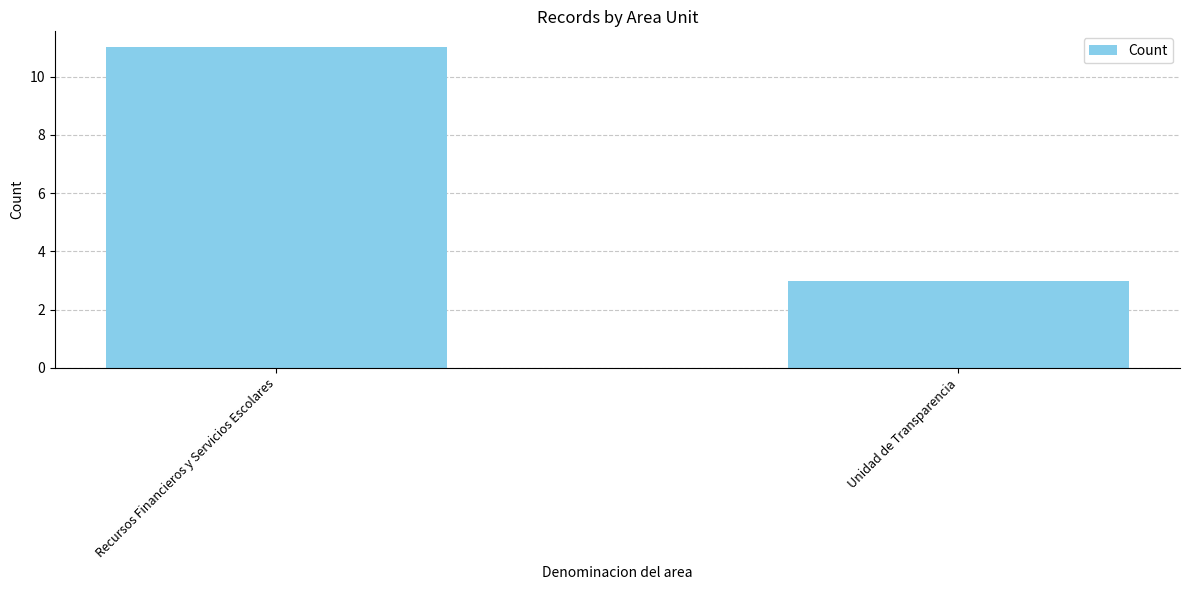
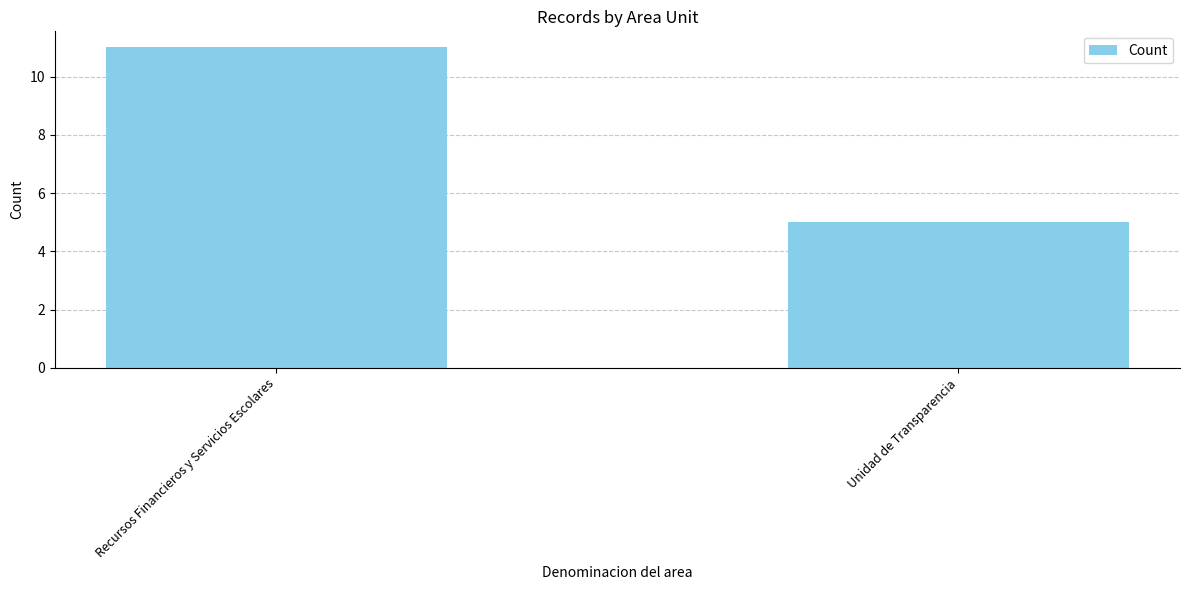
  {
    "Recursos Financieros y Servicios Escolares": 11,
-   "Unidad de Transparencia": 3
+   "Unidad de Transparencia": 5
  }
